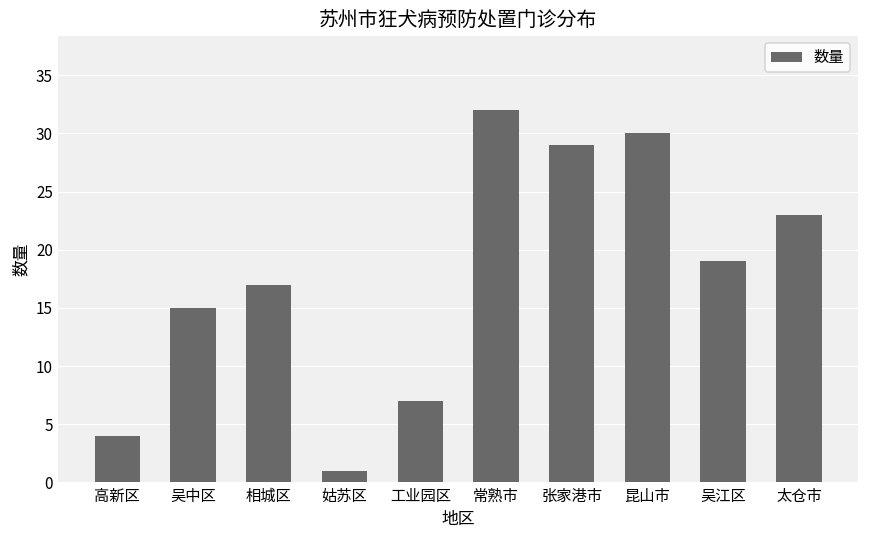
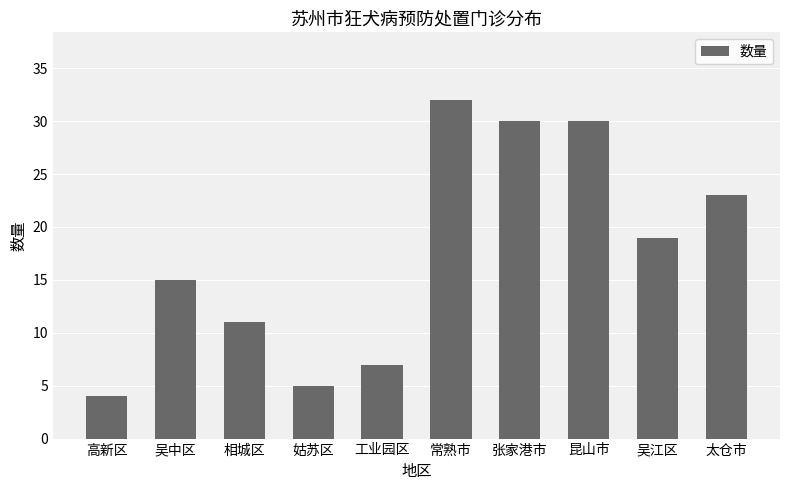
  {
    "高新区": 4,
    "吴中区": 15,
-   "相城区": 17,
-   "姑苏区": 1,
+   "相城区": 11,
+   "姑苏区": 5,
    "工业园区": 7,
    "常熟市": 32,
-   "张家港市": 29,
+   "张家港市": 30,
    "昆山市": 30,
    "吴江区": 19,
    "太仓市": 23
  }
